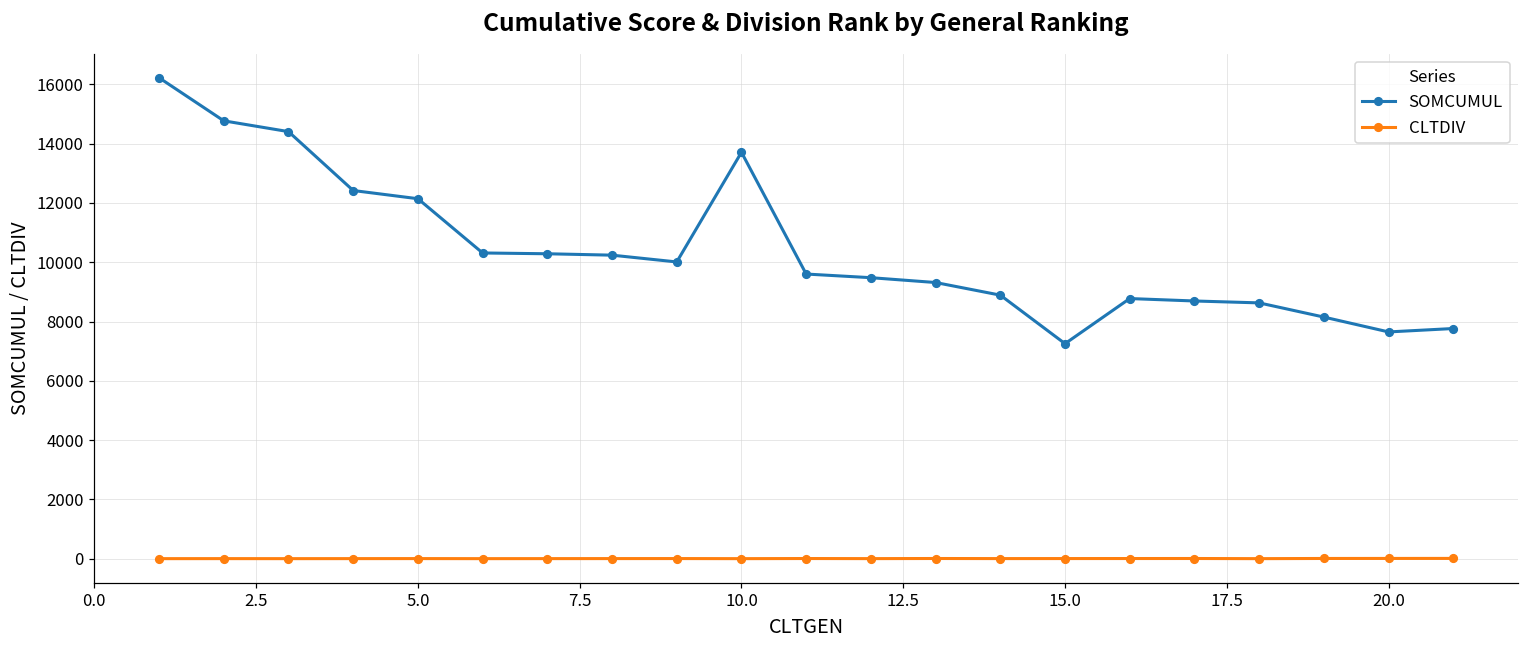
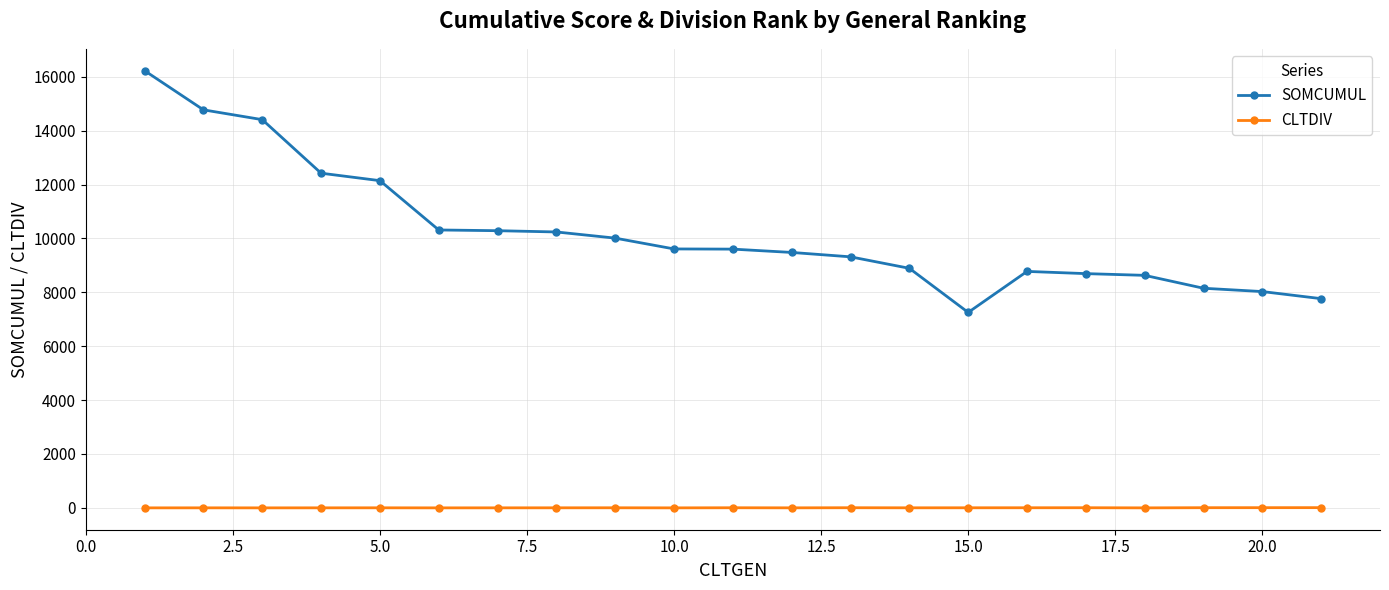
  {
    "SOMCUMUL": {
      "5.0": 12100,
-     "10.0": 13700,
+     "10.0": 9600,
      "15.0": 7300,
-     "20.0": 7700
+     "20.0": 8000
    },
    "CLTDIV": {
      "5.0": 0,
      "10.0": 0,
      "15.0": 0,
      "20.0": 0
    }
  }
